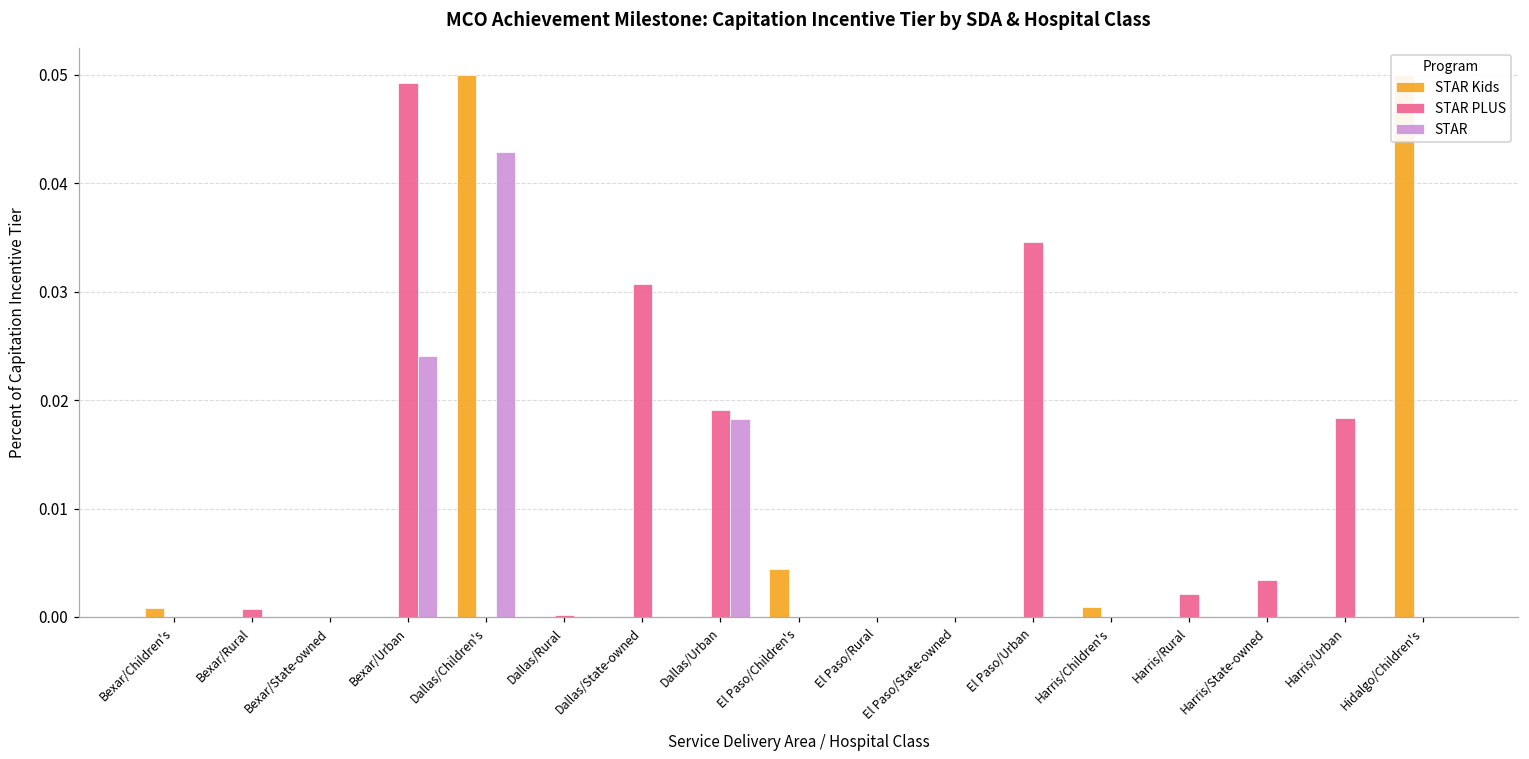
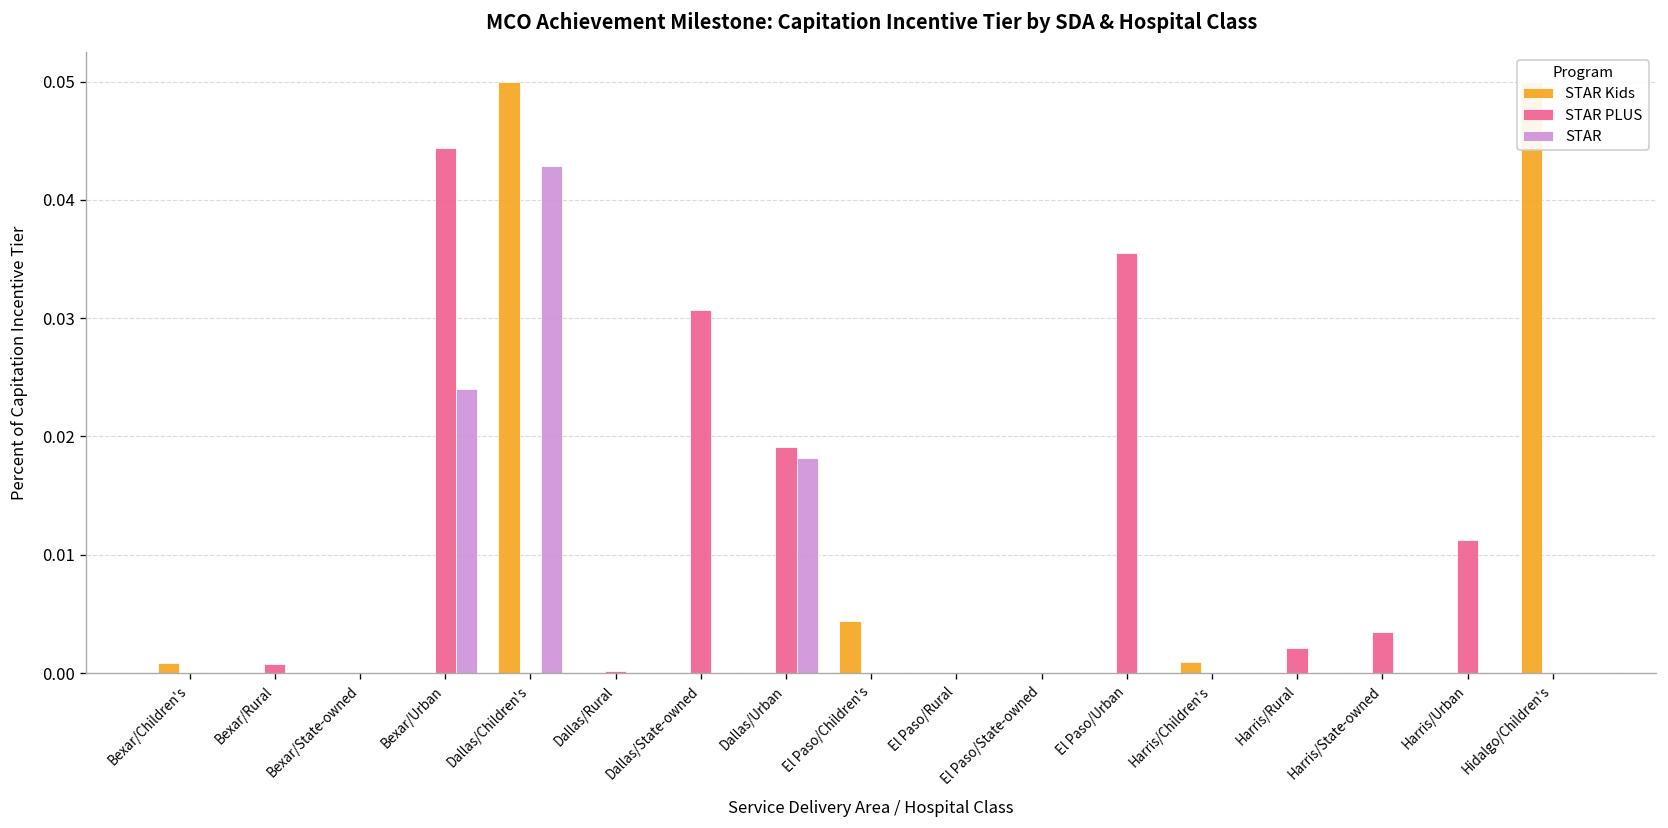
  {
    "STAR Kids": {
      "Bexar/Children's": 0.001,
      "Bexar/Rural": 0.000,
      "Bexar/State-owned": 0.000,
      "Bexar/Urban": 0.000,
      "Dallas/Children's": 0.050,
      "Dallas/Rural": 0.000,
      "Dallas/State-owned": 0.000,
      "Dallas/Urban": 0.000,
      "El Paso/Children's": 0.004,
      "El Paso/Rural": 0.000,
      "El Paso/State-owned": 0.000,
      "El Paso/Urban": 0.000,
      "Harris/Children's": 0.001,
      "Harris/Rural": 0.000,
      "Harris/State-owned": 0.000,
      "Harris/Urban": 0.000
    },
    "STAR PLUS": {
      "Bexar/Children's": 0.000,
      "Bexar/Rural": 0.001,
      "Bexar/State-owned": 0.000,
-     "Bexar/Urban": 0.049,
+     "Bexar/Urban": 0.044,
      "Dallas/Children's": 0.000,
      "Dallas/State-owned": 0.031,
      "Dallas/Urban": 0.019,
      "El Paso/Children's": 0.000,
      "El Paso/Rural": 0.000,
      "El Paso/State-owned": 0.000,
-     "El Paso/Urban": 0.035,
+     "El Paso/Urban": 0.036,
      "Harris/Children's": 0.000,
      "Harris/Rural": 0.002,
      "Harris/State-owned": 0.003,
-     "Harris/Urban": 0.018,
+     "Harris/Urban": 0.011,
      "Hidalgo/Children's": 0.000
    },
    "STAR": {
      "Bexar/Children's": 0.000,
      "Bexar/Rural": 0.000,
      "Bexar/State-owned": 0.000,
      "Bexar/Urban": 0.024,
      "Dallas/Children's": 0.043,
      "Dallas/Rural": 0.000,
      "Dallas/State-owned": 0.000,
      "Dallas/Urban": 0.018,
      "El Paso/Children's": 0.000,
      "El Paso/Rural": 0.000,
      "El Paso/State-owned": 0.000,
      "El Paso/Urban": 0.000,
      "Harris/Children's": 0.000,
      "Harris/Rural": 0.000,
      "Harris/State-owned": 0.000,
      "Harris/Urban": 0.000,
      "Hidalgo/Children's": 0.000
    }
  }
